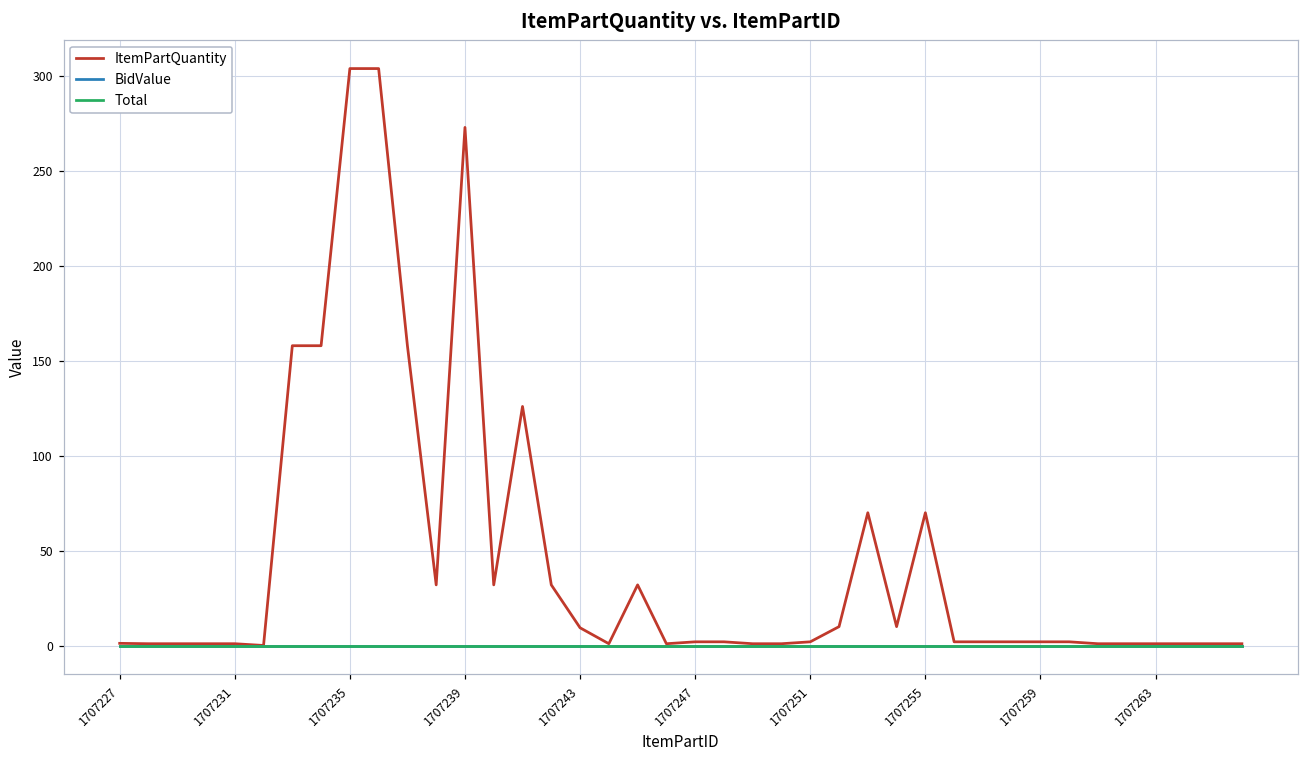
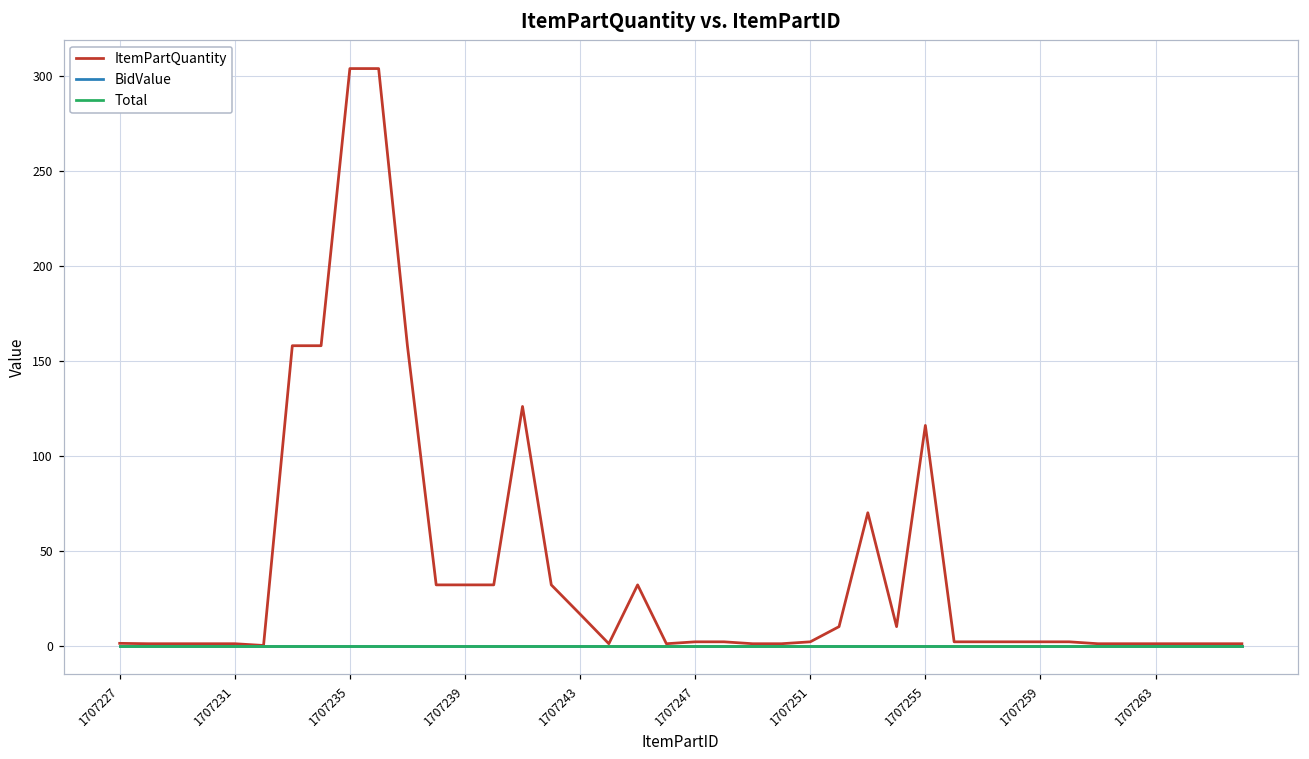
  {
    "ItemPartQuantity": {
      "1707235": 304,
-     "1707239": 273,
-     "1707243": 9,
+     "1707239": 32,
+     "1707243": 17,
      "1707247": 2,
      "1707251": 2,
-     "1707255": 70,
+     "1707255": 116,
      "1707259": 2
    },
    "Total": {
      "1707235": 0,
      "1707239": 0,
      "1707243": 0,
      "1707247": 0,
      "1707251": 0,
      "1707255": 0,
      "1707259": 0
    }
  }
